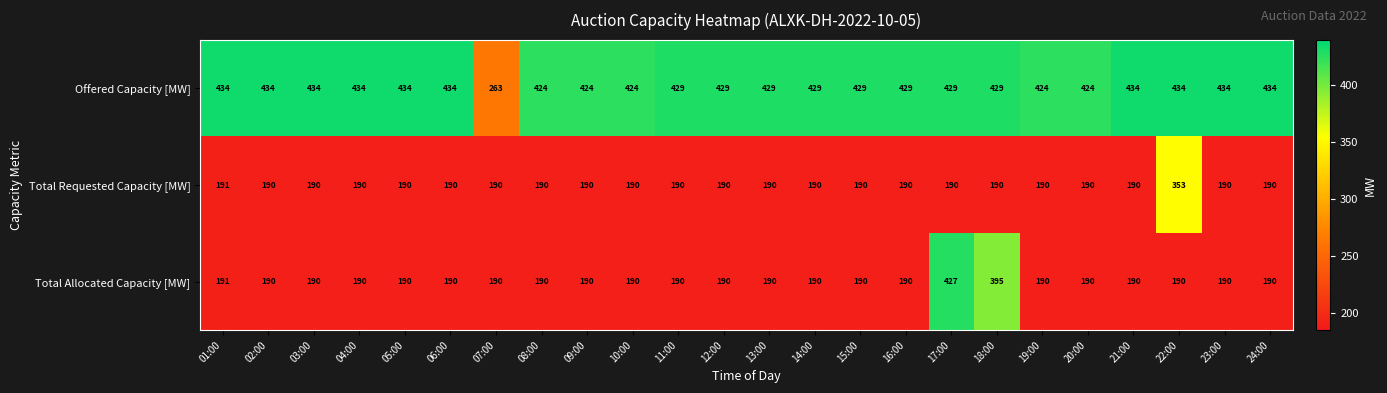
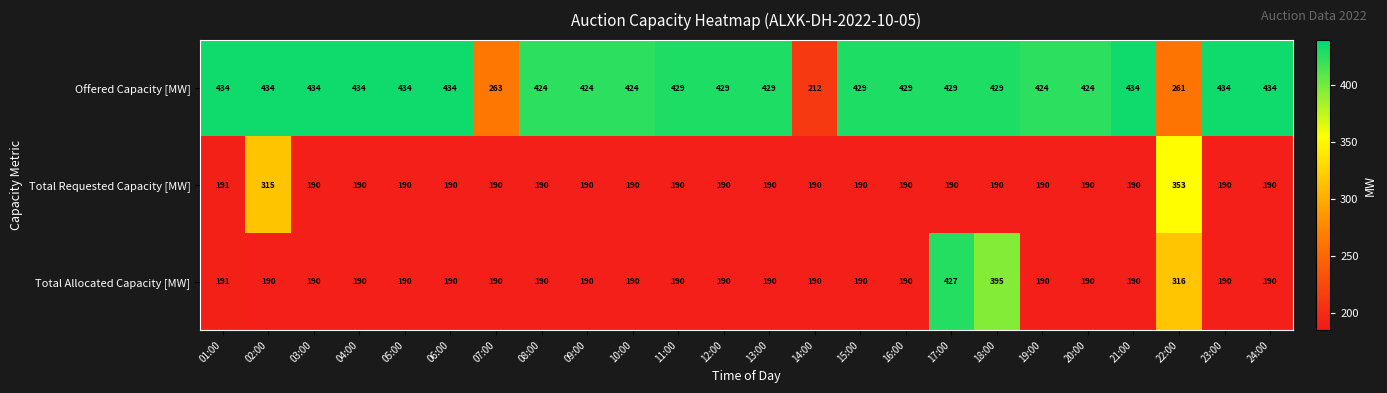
  {
    "Offered Capacity [MW]": {
      "01:00": 434,
      "02:00": 434,
      "03:00": 434,
      "04:00": 434,
      "05:00": 434,
      "06:00": 434,
      "07:00": 263,
      "08:00": 424,
      "09:00": 424,
      "10:00": 424,
      "11:00": 429,
      "12:00": 429,
      "13:00": 429,
-     "14:00": 429,
+     "14:00": 212,
      "15:00": 429,
      "16:00": 429,
      "17:00": 429,
      "18:00": 429,
      "19:00": 424,
      "20:00": 424,
      "21:00": 434,
-     "22:00": 434,
+     "22:00": 261,
      "23:00": 434,
      "24:00": 434
    },
    "Total Requested Capacity [MW]": {
      "01:00": 191,
-     "02:00": 190,
+     "02:00": 315,
      "03:00": 190,
      "04:00": 190,
      "05:00": 190,
      "06:00": 190,
      "07:00": 190,
      "08:00": 190,
      "09:00": 190,
      "10:00": 190,
      "11:00": 190,
      "12:00": 190,
      "13:00": 190,
      "14:00": 190,
      "15:00": 190,
      "16:00": 190,
      "17:00": 190,
      "18:00": 190,
      "19:00": 190,
      "20:00": 190,
      "21:00": 190,
      "22:00": 353,
      "23:00": 190,
      "24:00": 190
    },
    "Total Allocated Capacity [MW]": {
      "01:00": 191,
      "02:00": 190,
      "03:00": 190,
      "04:00": 190,
      "05:00": 190,
      "06:00": 190,
      "07:00": 190,
      "08:00": 190,
      "09:00": 190,
      "10:00": 190,
      "11:00": 190,
      "12:00": 190,
      "13:00": 190,
      "14:00": 190,
      "15:00": 190,
      "16:00": 190,
      "17:00": 427,
      "18:00": 395,
      "19:00": 190,
      "20:00": 190,
      "21:00": 190,
-     "22:00": 190,
+     "22:00": 316,
      "23:00": 190,
      "24:00": 190
    }
  }
